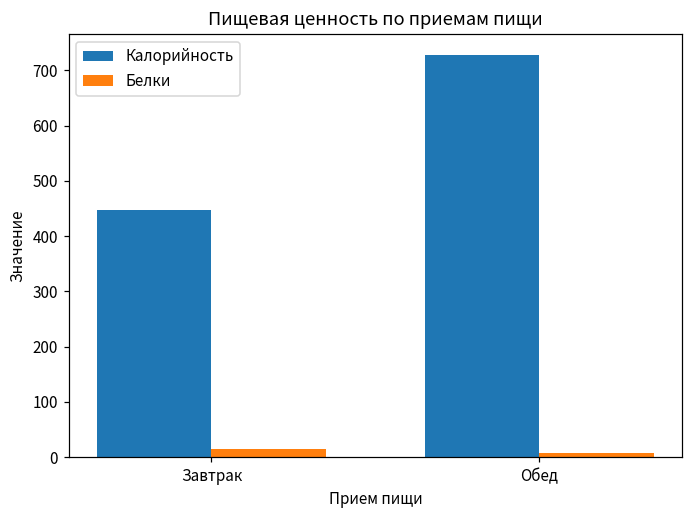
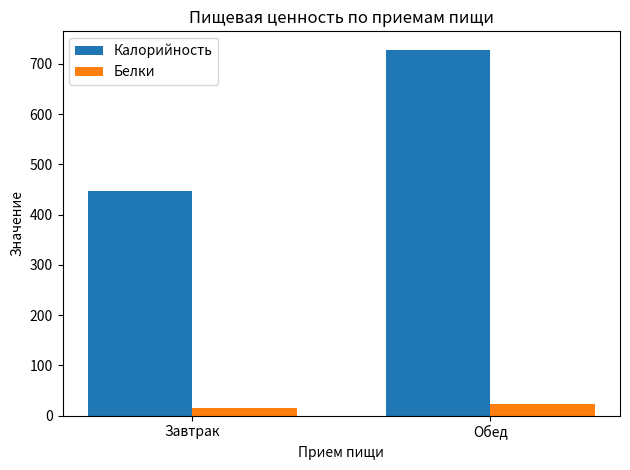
  {
    "Калорийность": {
      "Завтрак": 450,
      "Обед": 730
    },
    "Белки": {
      "Завтрак": 20,
-     "Обед": 10
+     "Обед": 20
    }
  }
